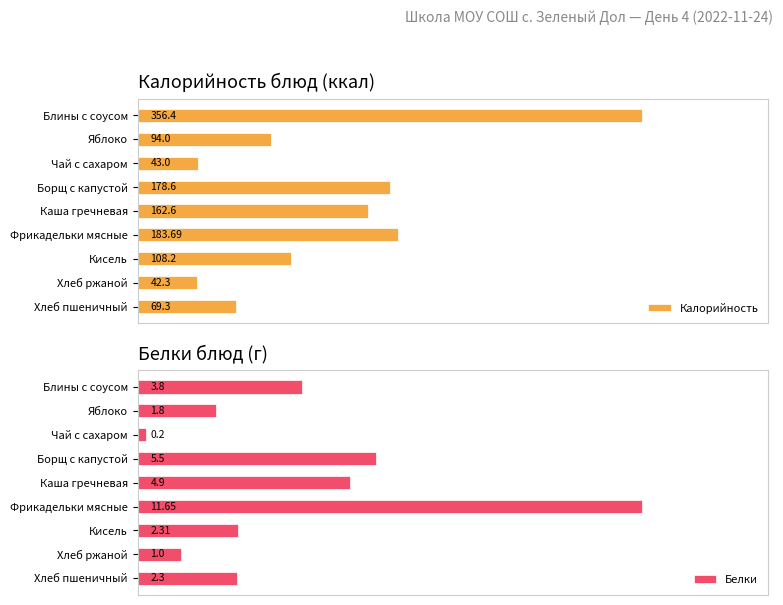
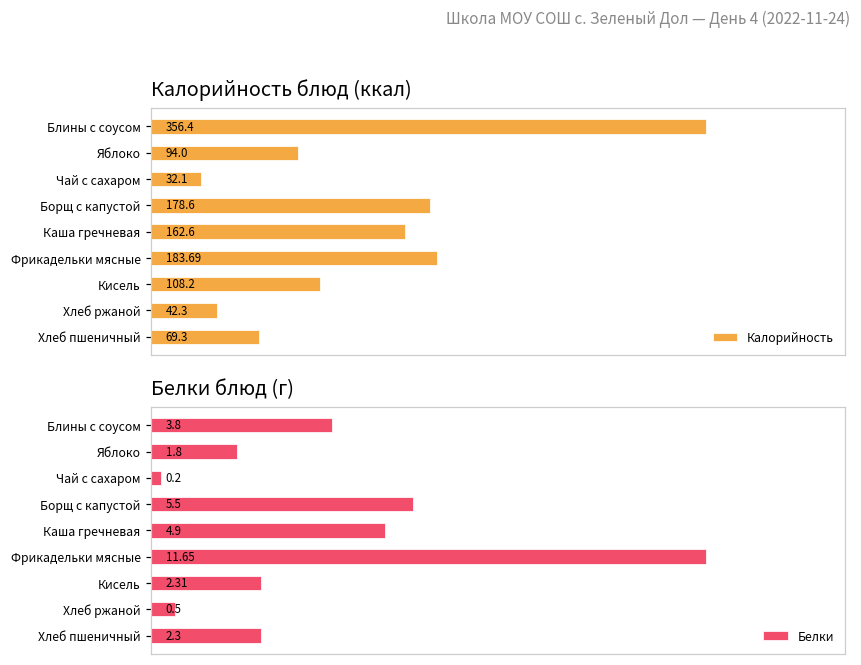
  {
    "Калорийность блюд (ккал)": {
      "Блины с соусом": 356.4,
      "Яблоко": 94.0,
-     "Чай с сахаром": 43.0,
+     "Чай с сахаром": 32.1,
      "Борщ с капустой": 178.6,
      "Каша гречневая": 162.6,
      "Фрикадельки мясные": 183.69,
      "Кисель": 108.2,
      "Хлеб ржаной": 42.3,
      "Хлеб пшеничный": 69.3
    },
    "Белки блюд (г)": {
      "Блины с соусом": 3.8,
      "Яблоко": 1.8,
      "Чай с сахаром": 0.2,
      "Борщ с капустой": 5.5,
      "Каша гречневая": 4.9,
      "Фрикадельки мясные": 11.65,
      "Кисель": 2.31,
-     "Хлеб ржаной": 1.0,
+     "Хлеб ржаной": 0.5,
      "Хлеб пшеничный": 2.3
    }
  }
